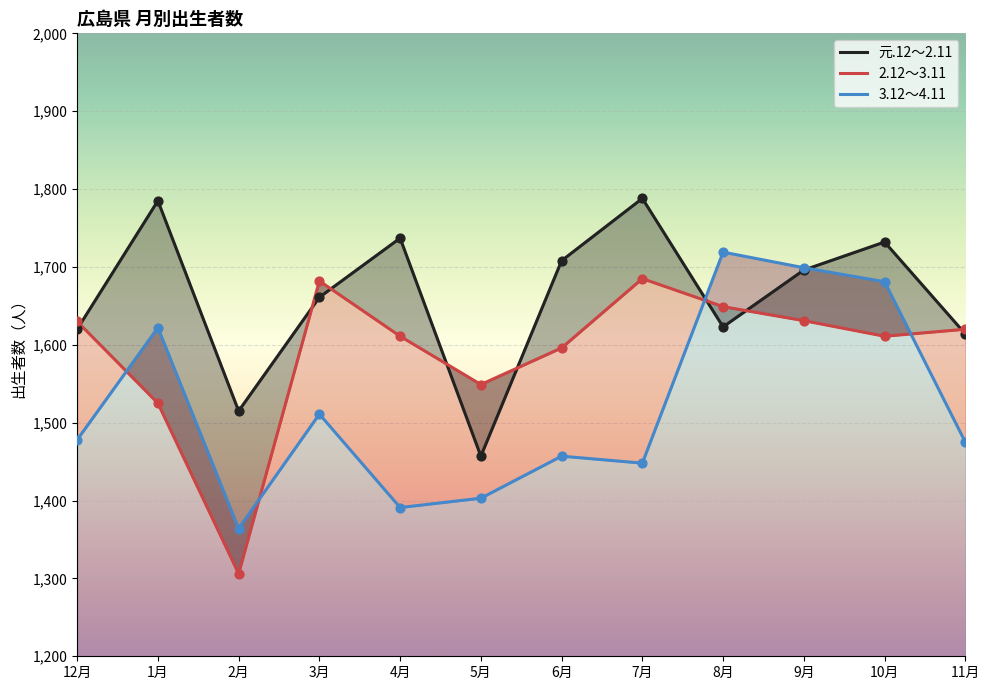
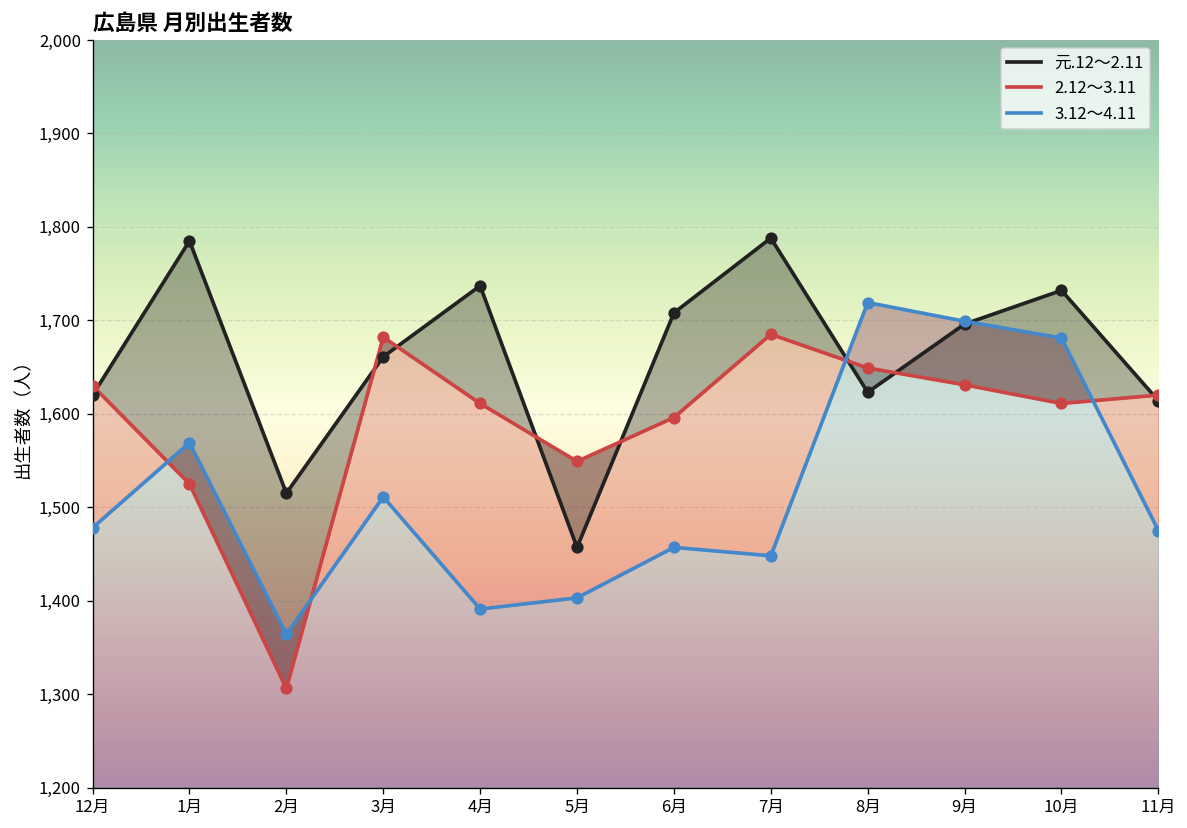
  {
    "3.12～4.11": {
      "12月": "1,480",
-     "1月": "1,620",
+     "1月": "1,570",
      "3月": "1,510",
      "4月": "1,390",
      "5月": "1,400",
      "6月": "1,460",
      "7月": "1,450",
      "11月": "1,480"
    }
  }
